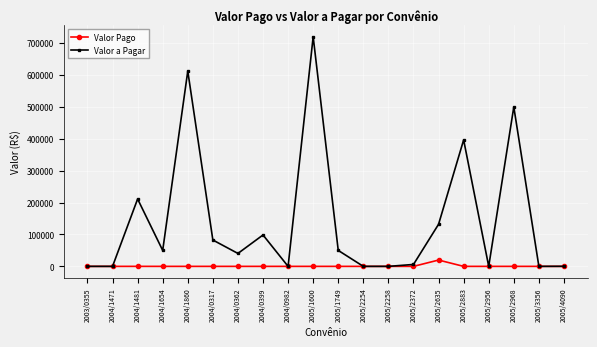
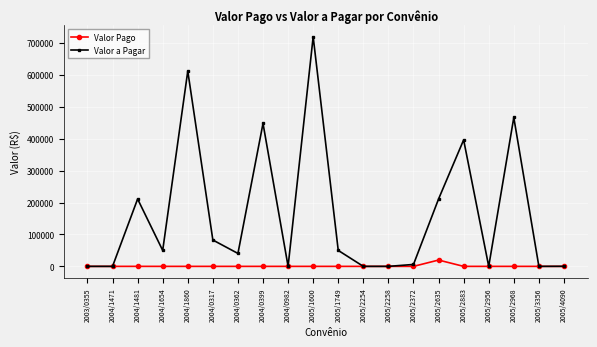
  {
    "Valor Pago": {
      "2004/1481": 0,
      "2004/1654": 0,
      "2004/1860": 0,
      "2004/0317": 0,
      "2004/0362": 0,
      "2004/0399": 0,
      "2005/1600": 0,
      "2005/1749": 0,
      "2005/2635": 20000,
      "2005/2883": 0,
      "2005/2968": 0
    },
    "Valor a Pagar": {
      "2004/1481": 210000,
      "2004/1654": 50000,
      "2004/1860": 610000,
      "2004/0317": 80000,
      "2004/0362": 40000,
-     "2004/0399": 100000,
+     "2004/0399": 450000,
      "2005/1600": 720000,
      "2005/1749": 50000,
-     "2005/2635": 130000,
+     "2005/2635": 210000,
      "2005/2883": 400000,
-     "2005/2968": 500000
+     "2005/2968": 470000
    }
  }
